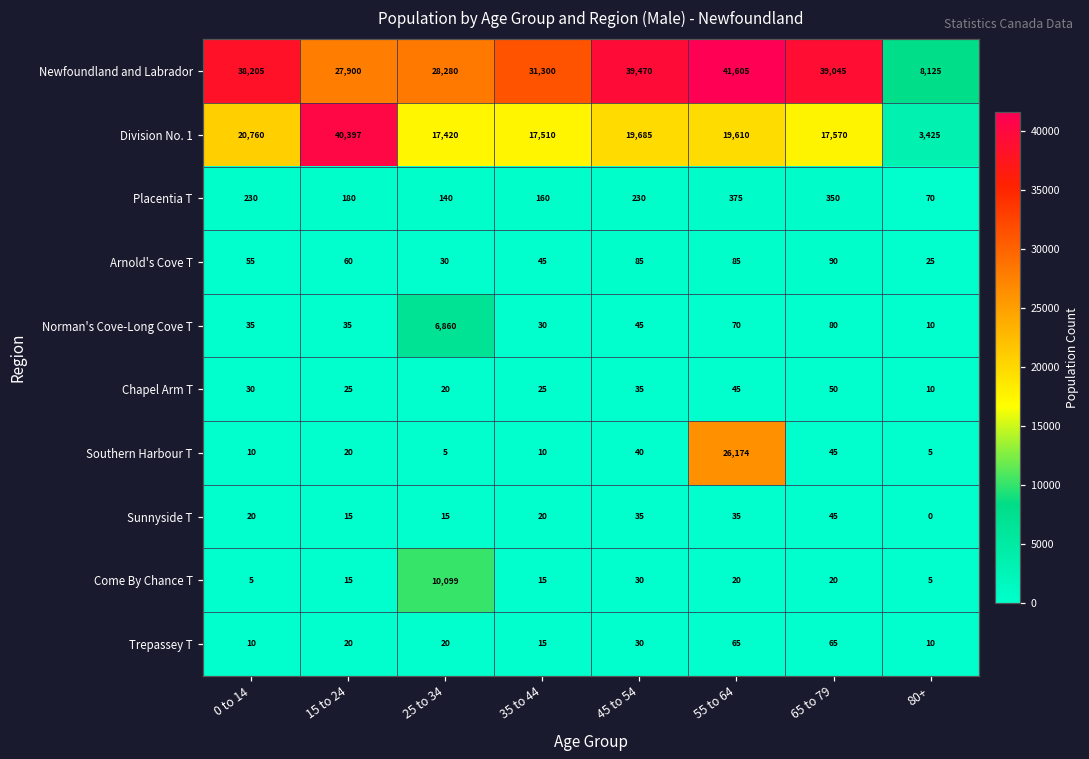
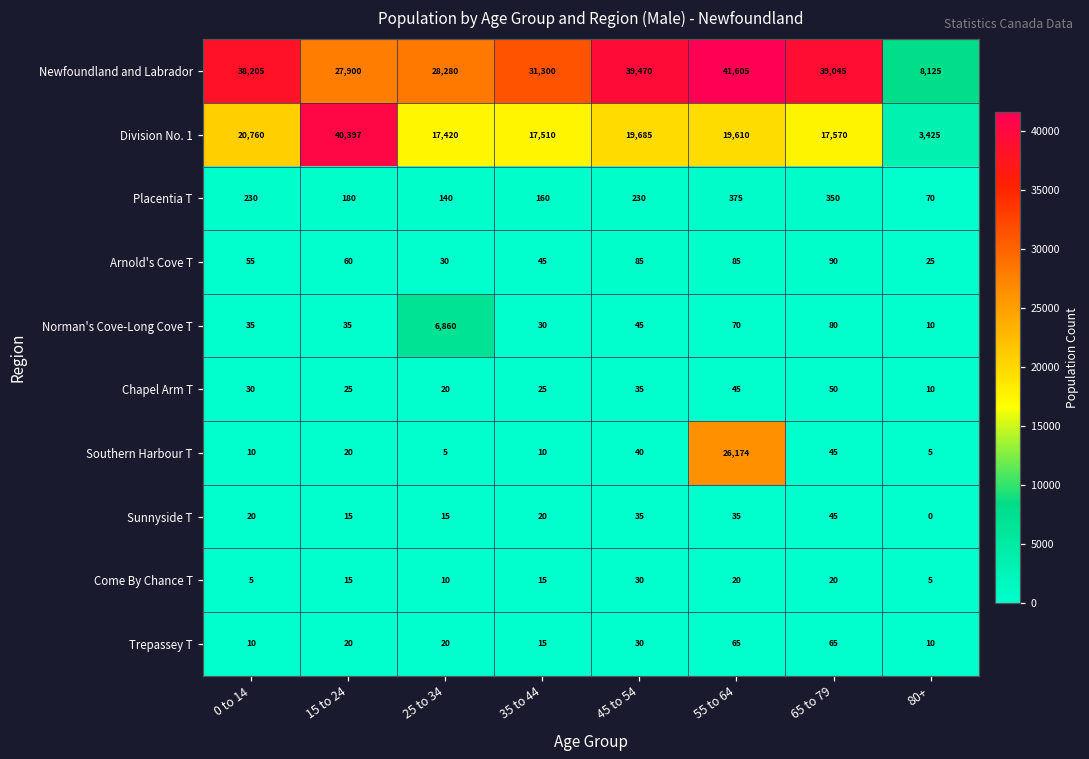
  {
    "Newfoundland and Labrador": {
      "0 to 14": "38,205",
      "15 to 24": "27,900",
      "25 to 34": "28,280",
      "35 to 44": "31,300",
      "45 to 54": "39,470",
      "55 to 64": "41,605",
      "65 to 79": "39,045",
      "80+": "8,125"
    },
    "Division No. 1": {
      "0 to 14": "20,760",
      "15 to 24": "40,397",
      "25 to 34": "17,420",
      "35 to 44": "17,510",
      "45 to 54": "19,685",
      "55 to 64": "19,610",
      "65 to 79": "17,570",
      "80+": "3,425"
    },
    "Placentia T": {
      "0 to 14": "230",
      "15 to 24": "180",
      "25 to 34": "140",
      "35 to 44": "160",
      "45 to 54": "230",
      "55 to 64": "375",
      "65 to 79": "350",
      "80+": "70"
    },
    "Arnold's Cove T": {
      "0 to 14": "55",
      "15 to 24": "60",
      "25 to 34": "30",
      "35 to 44": "45",
      "45 to 54": "85",
      "55 to 64": "85",
      "65 to 79": "90",
      "80+": "25"
    },
    "Norman's Cove-Long Cove T": {
      "0 to 14": "35",
      "15 to 24": "35",
      "25 to 34": "6,860",
      "35 to 44": "30",
      "45 to 54": "45",
      "55 to 64": "70",
      "65 to 79": "80",
      "80+": "10"
    },
    "Chapel Arm T": {
      "0 to 14": "30",
      "15 to 24": "25",
      "25 to 34": "20",
      "35 to 44": "25",
      "45 to 54": "35",
      "55 to 64": "45",
      "65 to 79": "50",
      "80+": "10"
    },
    "Southern Harbour T": {
      "0 to 14": "10",
      "15 to 24": "20",
      "25 to 34": "5",
      "35 to 44": "10",
      "45 to 54": "40",
      "55 to 64": "26,174",
      "65 to 79": "45",
      "80+": "5"
    },
    "Sunnyside T": {
      "0 to 14": "20",
      "15 to 24": "15",
      "25 to 34": "15",
      "35 to 44": "20",
      "45 to 54": "35",
      "55 to 64": "35",
      "65 to 79": "45",
      "80+": "0"
    },
    "Come By Chance T": {
      "0 to 14": "5",
      "15 to 24": "15",
-     "25 to 34": "10,099",
+     "25 to 34": "10",
      "35 to 44": "15",
      "45 to 54": "30",
      "55 to 64": "20",
      "65 to 79": "20",
      "80+": "5"
    },
    "Trepassey T": {
      "0 to 14": "10",
      "15 to 24": "20",
      "25 to 34": "20",
      "35 to 44": "15",
      "45 to 54": "30",
      "55 to 64": "65",
      "65 to 79": "65",
      "80+": "10"
    }
  }
